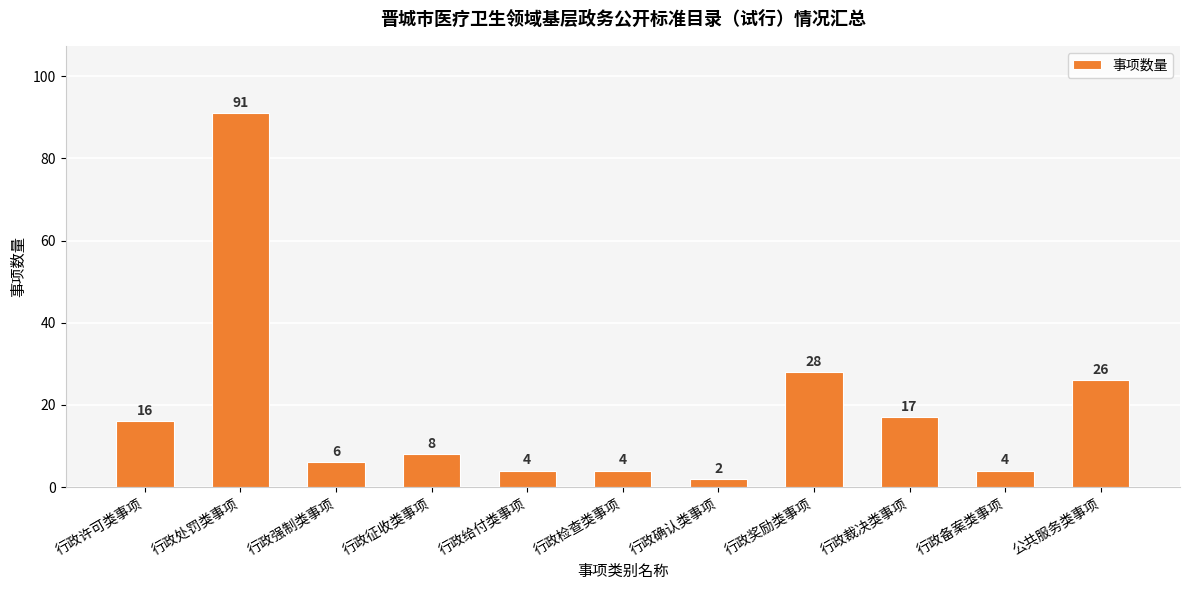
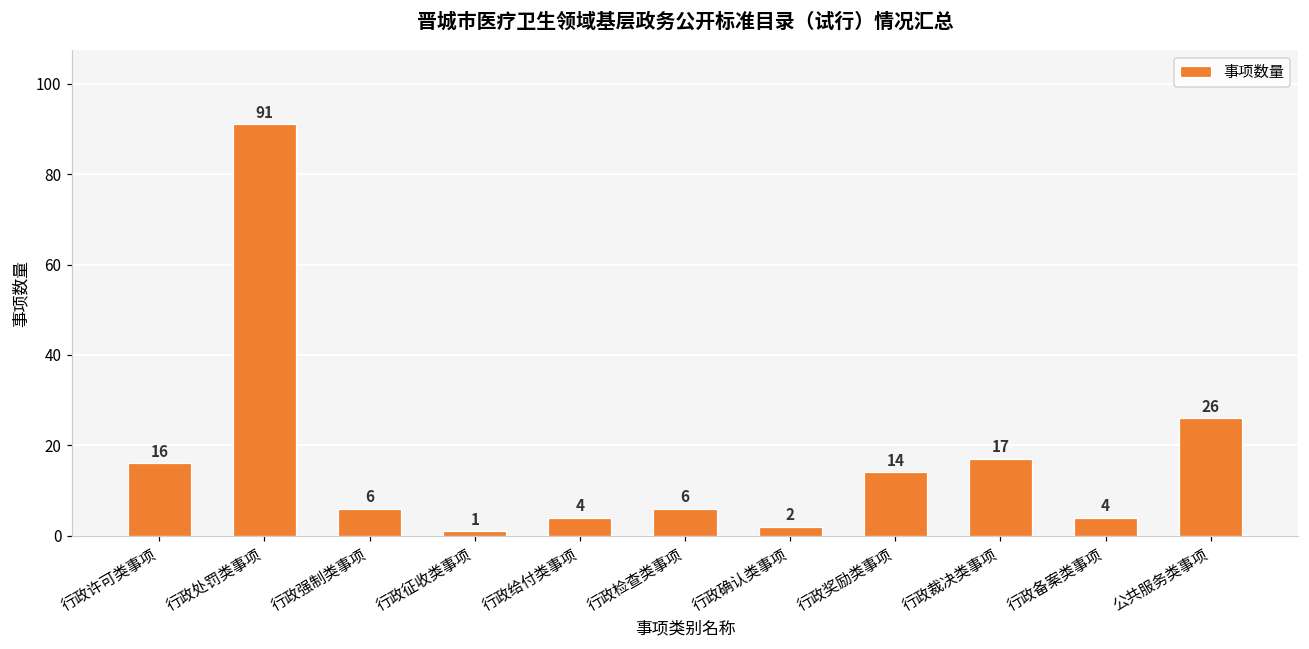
  {
    "行政许可类事项": 16,
    "行政处罚类事项": 91,
    "行政强制类事项": 6,
-   "行政征收类事项": 8,
+   "行政征收类事项": 1,
    "行政给付类事项": 4,
-   "行政检查类事项": 4,
+   "行政检查类事项": 6,
    "行政确认类事项": 2,
-   "行政奖励类事项": 28,
+   "行政奖励类事项": 14,
    "行政裁决类事项": 17,
    "行政备案类事项": 4,
    "公共服务类事项": 26
  }
